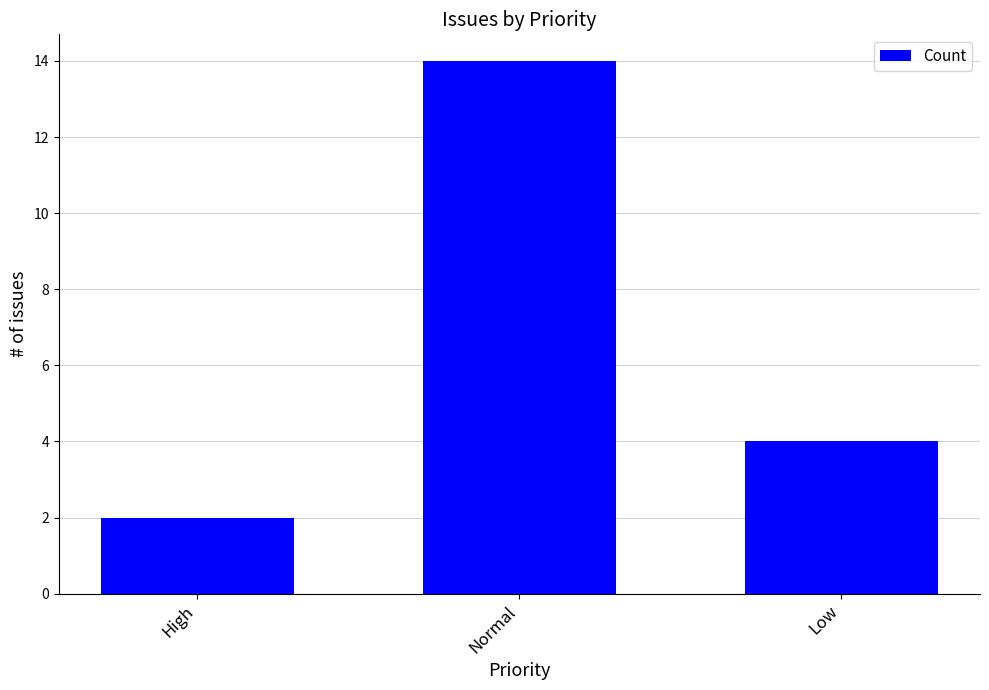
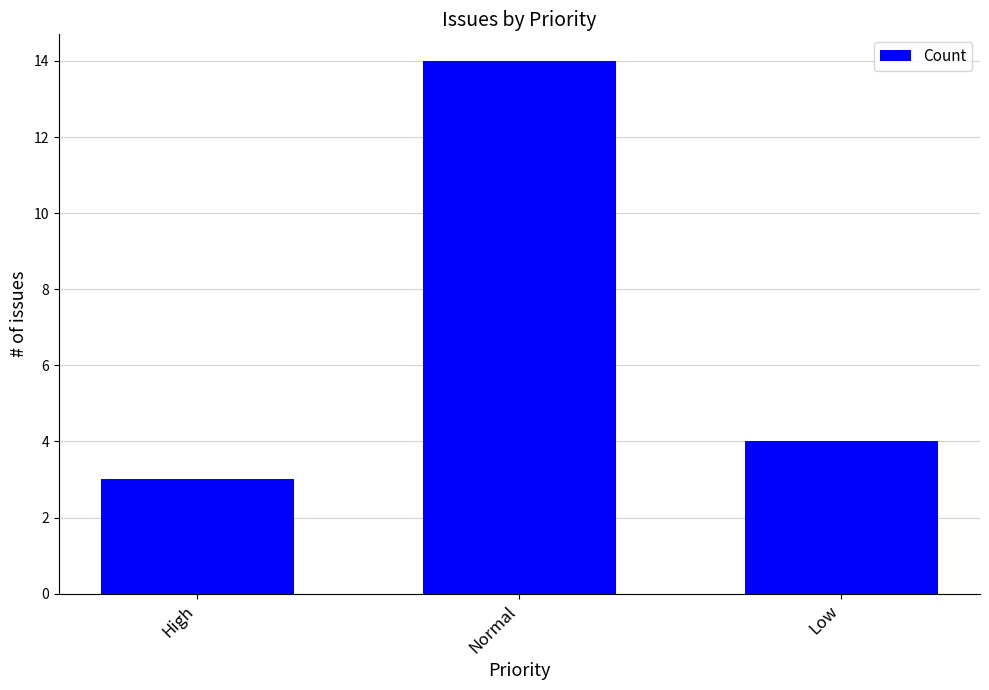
  {
-   "High": 2,
+   "High": 3,
    "Normal": 14,
    "Low": 4
  }
